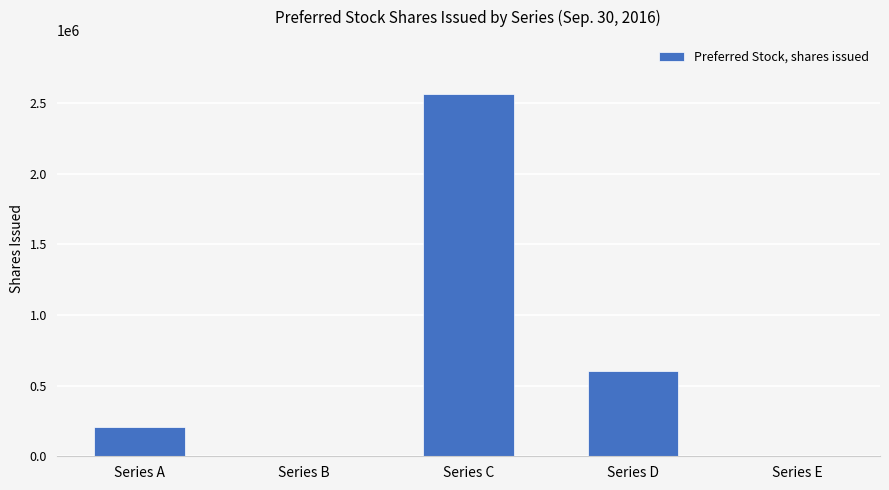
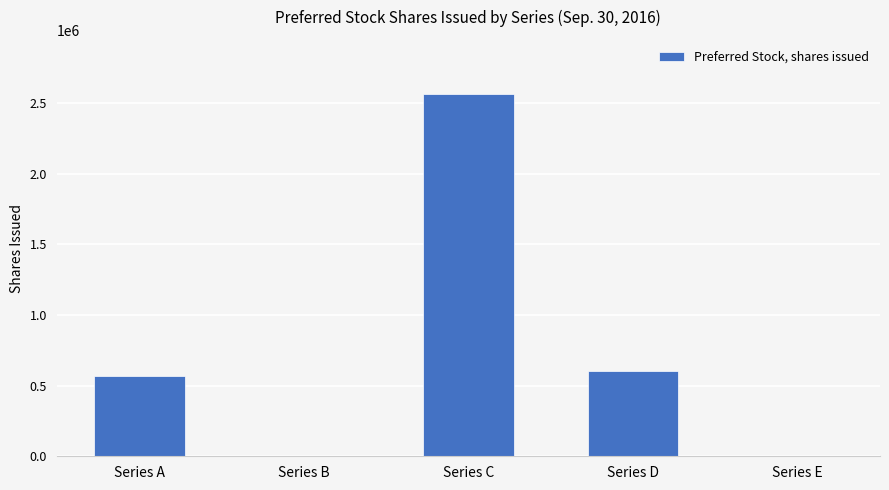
  {
-   "Series A": 200000,
+   "Series A": 570000,
    "Series C": 2560000,
    "Series D": 610000,
    "Series E": 0
  }
